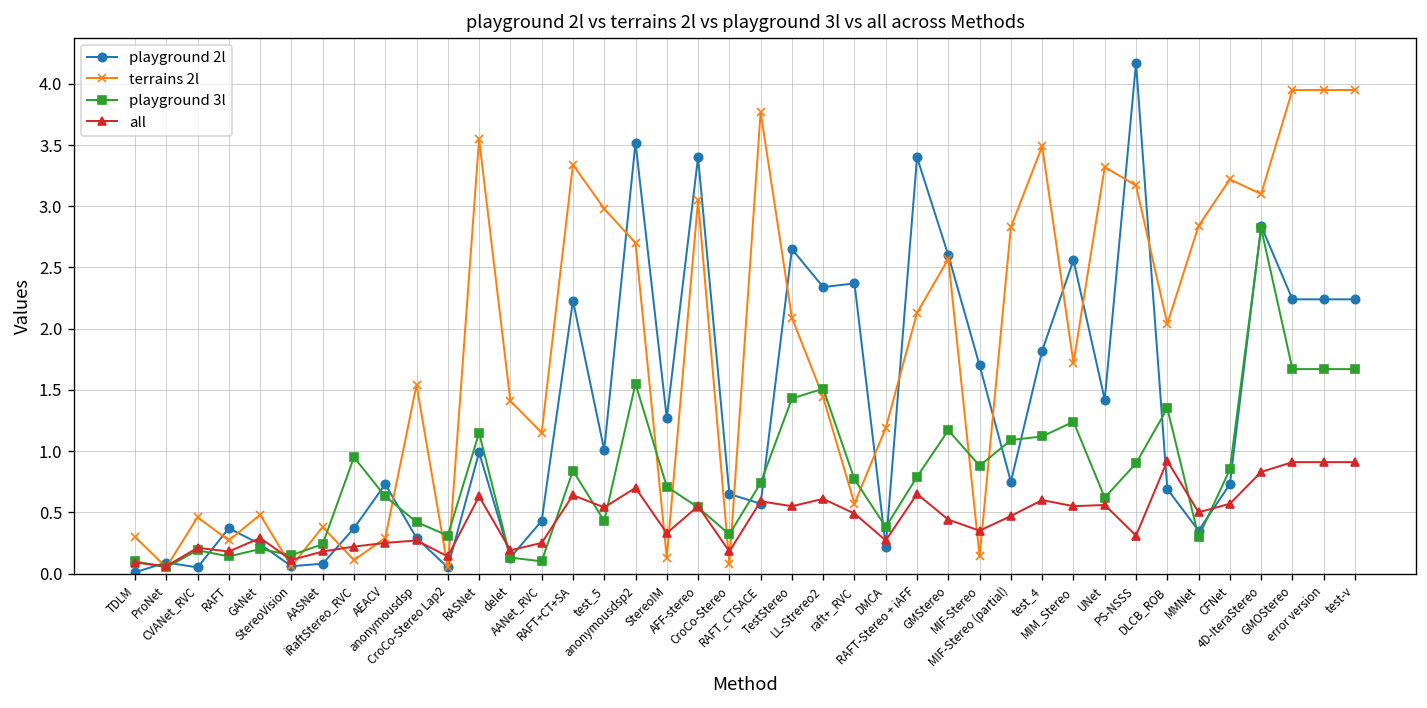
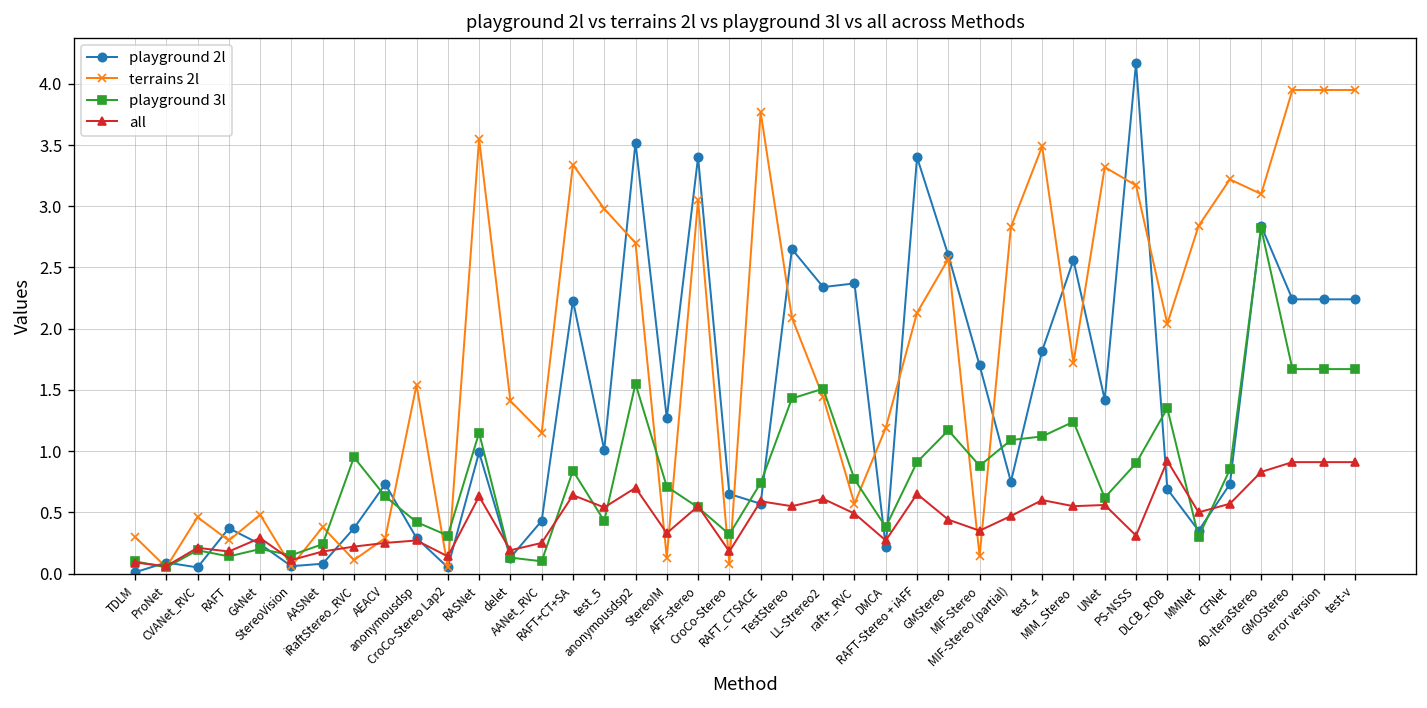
  {
    "playground 2l": {
      "TDLM": 0.01,
      "ProNet": 0.09,
      "CVANet_RVC": 0.05,
      "RAFT": 0.37,
      "GANet": 0.24,
      "AASNet": 0.08,
      "iRaftStereo_RVC": 0.37,
      "AEACV": 0.73,
      "RASNet": 0.99,
      "AANet_RVC": 0.43,
      "RAFT+CT+SA": 2.23,
      "test_5": 1.01,
      "anonymousdsp2": 3.52,
      "StereoIM": 1.27,
      "AFF-stereo": 3.40,
      "CroCo-Stereo": 0.65,
      "TestStereo": 2.65,
      "LL-Strereo2": 2.34,
      "raft+_RVC": 2.37,
      "DMCA": 0.22,
      "RAFT-Stereo + iAFF": 3.40,
      "GMStereo": 2.60,
      "MIF-Stereo": 1.70,
      "MIF-Stereo (partial)": 0.75,
      "test_4": 1.82,
      "MIM_Stereo": 2.56,
      "UNet": 1.42,
      "PS-NSSS": 4.17,
      "DLCB_ROB": 0.69,
      "MMNet": 0.35,
      "CFNet": 0.73,
      "GMOStereo": 2.24,
      "error version": 2.24,
      "test-v": 2.24
    },
    "terrains 2l": {
      "TDLM": 0.30,
      "CVANet_RVC": 0.46,
      "RAFT": 0.27,
      "GANet": 0.48,
      "AASNet": 0.38,
      "iRaftStereo_RVC": 0.11,
      "AEACV": 0.29,
      "anonymousdsp": 1.54,
      "RASNet": 3.55,
      "delet": 1.41,
      "AANet_RVC": 1.15,
      "RAFT+CT+SA": 3.34,
      "test_5": 2.98,
      "anonymousdsp2": 2.70,
      "StereoIM": 0.13,
      "AFF-stereo": 3.05,
      "CroCo-Stereo": 0.08,
      "RAFT_CTSACE": 3.77,
      "TestStereo": 2.09,
      "LL-Strereo2": 1.44,
      "raft+_RVC": 0.57,
      "DMCA": 1.19,
      "RAFT-Stereo + iAFF": 2.13,
      "GMStereo": 2.57,
      "MIF-Stereo": 0.14,
      "MIF-Stereo (partial)": 2.83,
      "test_4": 3.49,
      "MIM_Stereo": 1.72,
      "UNet": 3.32,
      "PS-NSSS": 3.17,
      "DLCB_ROB": 2.04,
      "MMNet": 2.84,
      "CFNet": 3.22,
      "4D-IteraStereo": 3.10,
      "GMOStereo": 3.95,
      "error version": 3.95,
      "test-v": 3.95
    },
    "playground 3l": {
      "RAFT": 0.14,
      "GANet": 0.20,
      "StereoVision": 0.15,
      "AASNet": 0.24,
      "iRaftStereo_RVC": 0.95,
      "AEACV": 0.63,
      "anonymousdsp": 0.42,
      "CroCo-Stereo Lap2": 0.31,
      "RASNet": 1.15,
      "AANet_RVC": 0.10,
      "RAFT+CT+SA": 0.84,
      "test_5": 0.43,
      "anonymousdsp2": 1.55,
      "StereoIM": 0.71,
      "CroCo-Stereo": 0.32,
      "RAFT_CTSACE": 0.74,
      "TestStereo": 1.43,
      "LL-Strereo2": 1.51,
      "raft+_RVC": 0.77,
      "DMCA": 0.38,
-     "RAFT-Stereo + iAFF": 0.79,
+     "RAFT-Stereo + iAFF": 0.91,
      "GMStereo": 1.17,
      "MIF-Stereo": 0.88,
      "MIF-Stereo (partial)": 1.09,
      "test_4": 1.12,
      "MIM_Stereo": 1.24,
      "UNet": 0.62,
      "PS-NSSS": 0.90,
      "DLCB_ROB": 1.35,
      "MMNet": 0.30,
      "CFNet": 0.85,
      "GMOStereo": 1.67,
      "error version": 1.67,
      "test-v": 1.67
    },
    "all": {
      "RAFT": 0.18,
      "GANet": 0.29,
      "StereoVision": 0.11,
      "AASNet": 0.18,
      "iRaftStereo_RVC": 0.22,
      "AEACV": 0.25,
      "CroCo-Stereo Lap2": 0.14,
      "RASNet": 0.63,
      "delet": 0.19,
      "AANet_RVC": 0.25,
      "RAFT+CT+SA": 0.64,
      "test_5": 0.54,
      "anonymousdsp2": 0.70,
      "StereoIM": 0.33,
      "CroCo-Stereo": 0.18,
      "TestStereo": 0.55,
      "LL-Strereo2": 0.61,
      "raft+_RVC": 0.49,
      "DMCA": 0.27,
      "RAFT-Stereo + iAFF": 0.65,
      "GMStereo": 0.44,
      "MIF-Stereo": 0.35,
      "MIF-Stereo (partial)": 0.47,
      "test_4": 0.60,
      "MIM_Stereo": 0.55,
      "UNet": 0.56,
      "PS-NSSS": 0.31,
      "DLCB_ROB": 0.92,
      "MMNet": 0.50,
      "CFNet": 0.57,
      "4D-IteraStereo": 0.83,
      "GMOStereo": 0.91,
      "error version": 0.91,
      "test-v": 0.91
    }
  }
